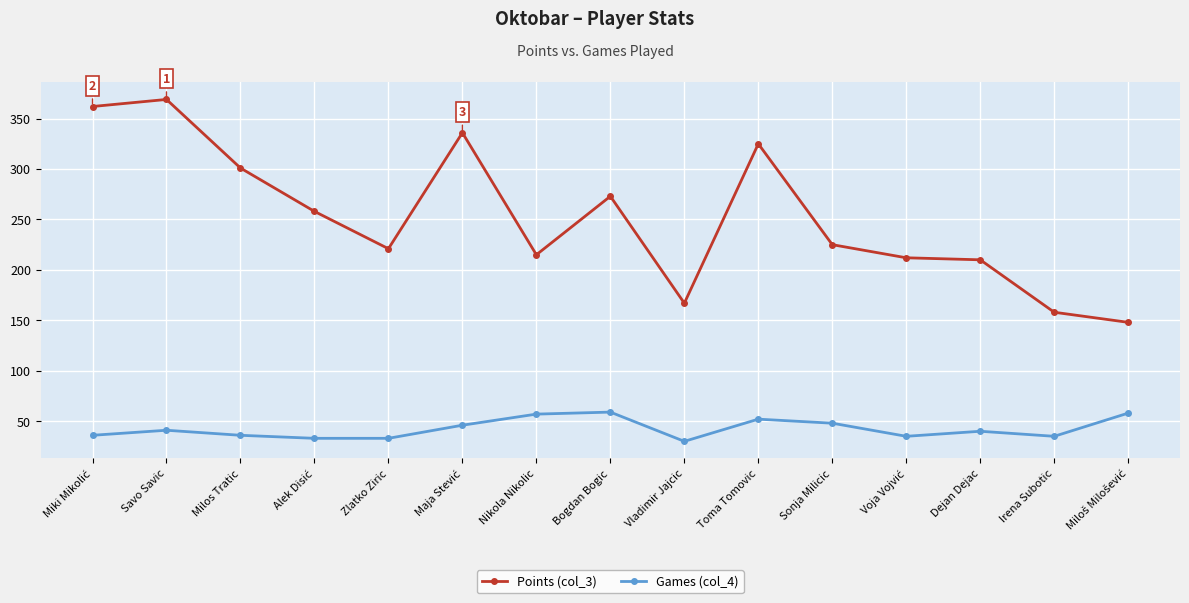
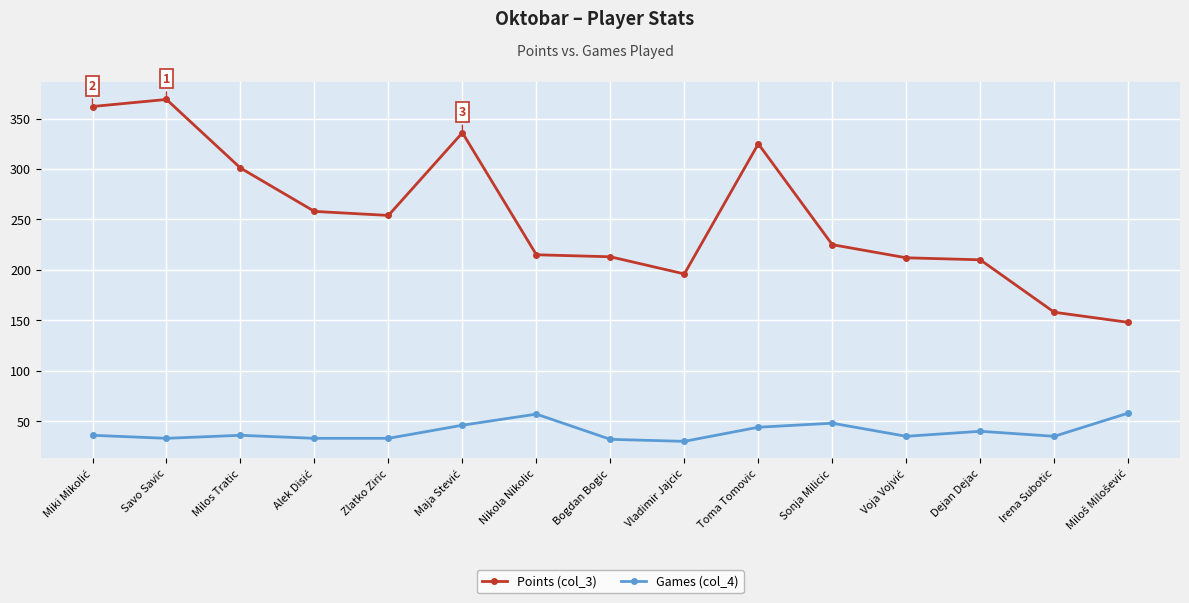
  {
    "Points (col_3)": {
      "Milos Tratic": 301,
      "Alek Disić": 258,
-     "Zlatko Ziric": 221,
+     "Zlatko Ziric": 254,
      "Nikola Nikolic": 215,
-     "Bogdan Bogic": 273,
-     "Vladimir Jajcic": 167,
+     "Bogdan Bogic": 213,
+     "Vladimir Jajcic": 196,
      "Toma Tomovic": 325,
      "Sonja Milicic": 225,
      "Voja Vojvić": 212,
      "Dejan Dejac": 210,
      "Irena Subotic": 158,
      "Miloš Milošević": 148
    },
    "Games (col_4)": {
      "Miki Mikolić": 36,
-     "Savo Savic": 41,
+     "Savo Savic": 33,
      "Milos Tratic": 36,
      "Alek Disić": 33,
      "Zlatko Ziric": 33,
      "Maja Stević": 46,
      "Nikola Nikolic": 57,
-     "Bogdan Bogic": 59,
+     "Bogdan Bogic": 32,
      "Vladimir Jajcic": 30,
-     "Toma Tomovic": 52,
+     "Toma Tomovic": 44,
      "Sonja Milicic": 48,
      "Voja Vojvić": 35,
      "Dejan Dejac": 40,
      "Irena Subotic": 35,
      "Miloš Milošević": 58
    }
  }
